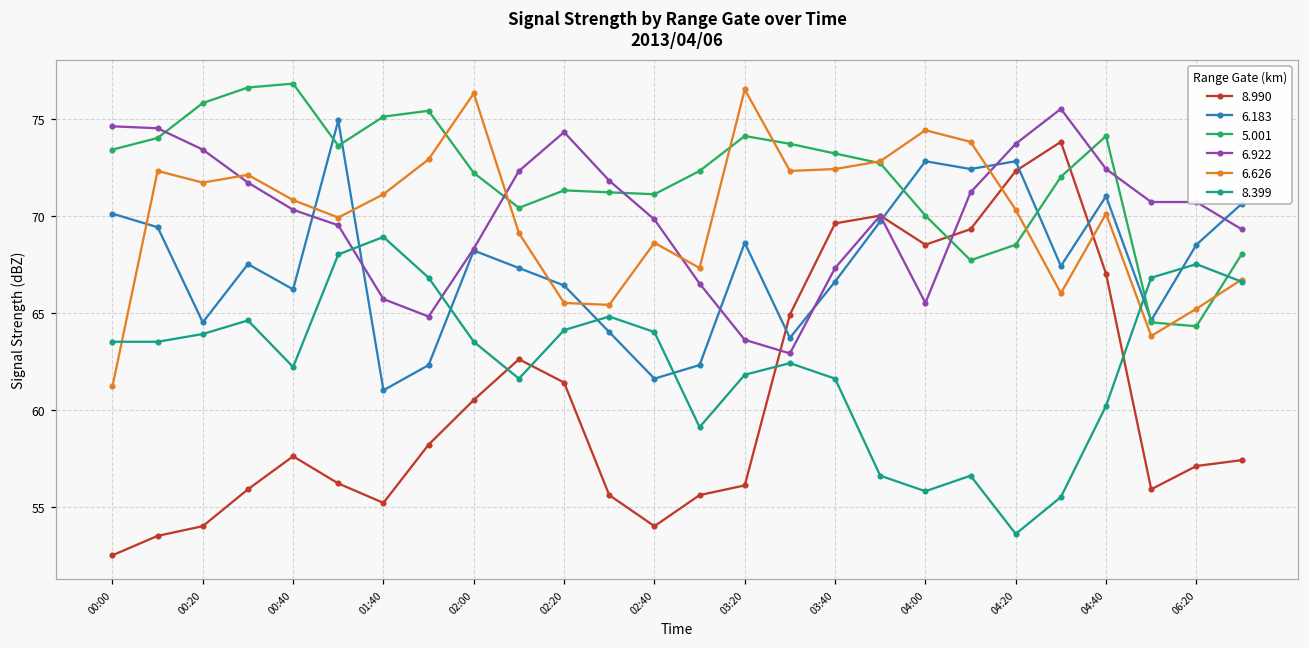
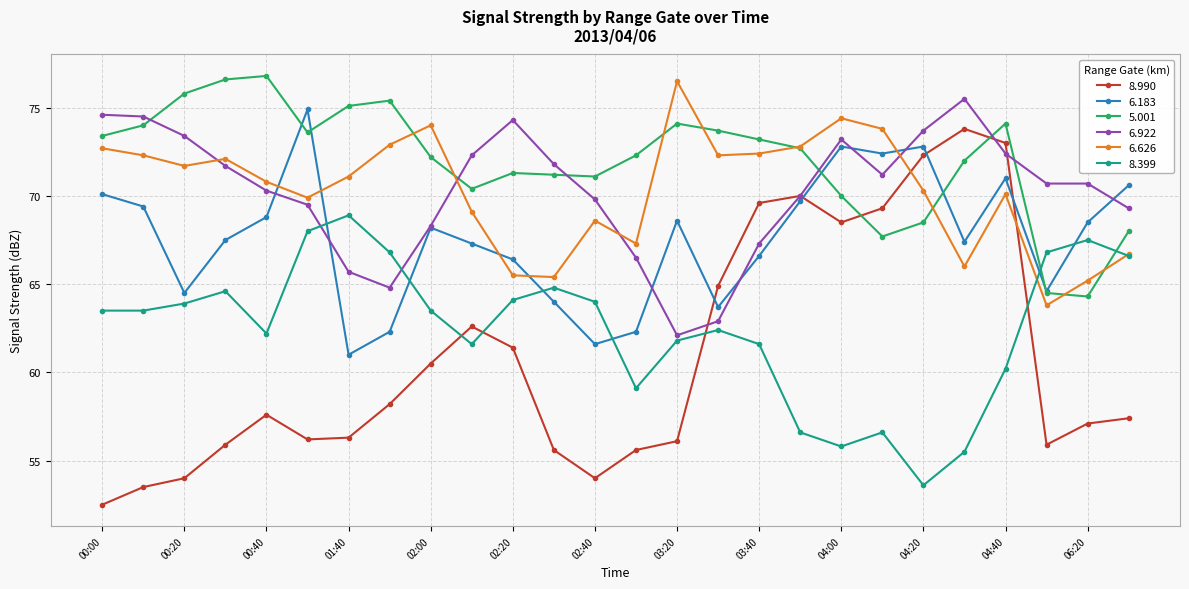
  {
    "8.990": {
      "00:00": 52.5,
      "00:20": 54.0,
      "00:40": 57.6,
-     "01:40": 55.2,
+     "01:40": 56.3,
      "02:00": 60.5,
      "02:20": 61.4,
      "02:40": 54.0,
      "03:20": 56.1,
      "03:40": 69.6,
      "04:00": 68.5,
      "04:20": 72.3,
-     "04:40": 67,
+     "04:40": 73,
      "06:20": 57.1
    },
    "6.183": {
      "00:00": 70.1,
      "00:20": 64.5,
-     "00:40": 66.2,
+     "00:40": 68.8,
      "01:40": 61.0,
      "02:20": 66.4,
      "02:40": 61.6,
      "03:20": 68.6,
      "03:40": 66.6,
      "04:00": 72.8,
      "04:20": 72.8,
      "04:40": 71.0,
      "06:20": 68.5
    },
    "6.922": {
      "00:00": 74.6,
      "00:20": 73.4,
      "00:40": 70.3,
      "01:40": 65.7,
      "02:20": 74.3,
      "02:40": 69.8,
-     "03:20": 63.6,
+     "03:20": 62.1,
      "03:40": 67.3,
-     "04:00": 65.5,
+     "04:00": 73.2,
      "04:20": 73.7,
      "04:40": 72.4,
      "06:20": 70.7
    },
    "6.626": {
-     "00:00": 61.2,
+     "00:00": 72.7,
      "00:20": 71.7,
      "00:40": 70.8,
      "01:40": 71.1,
-     "02:00": 76.3,
+     "02:00": 74.0,
      "02:20": 65.5,
      "02:40": 68.6,
      "03:20": 76.5,
      "03:40": 72.4,
      "04:00": 74.4,
      "04:20": 70.3,
      "04:40": 70.1,
      "06:20": 65.2
    }
  }
